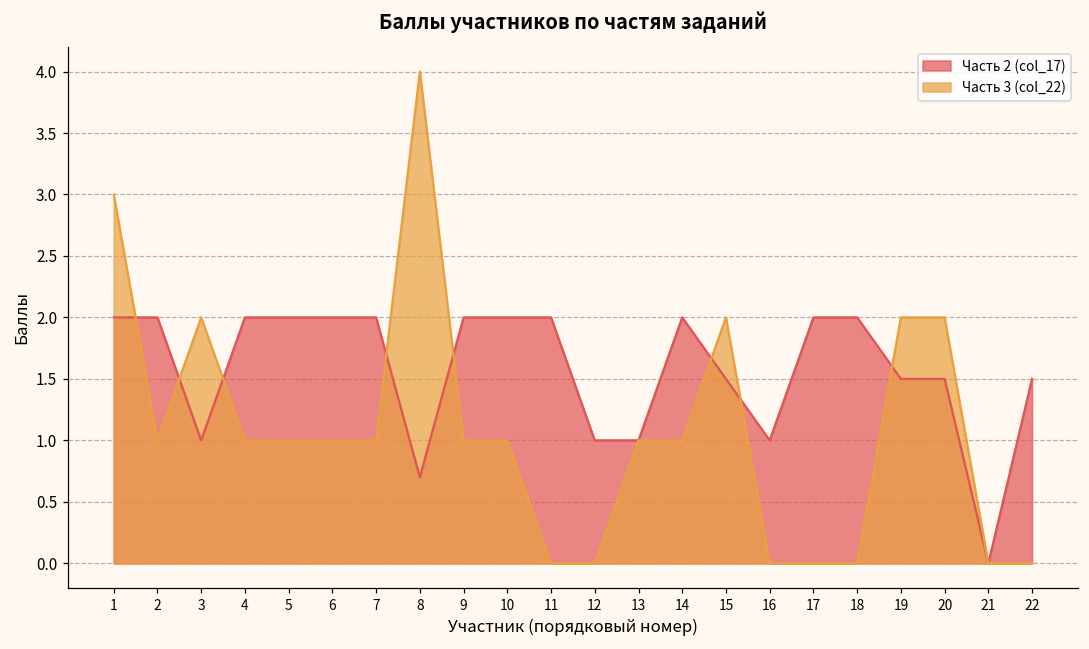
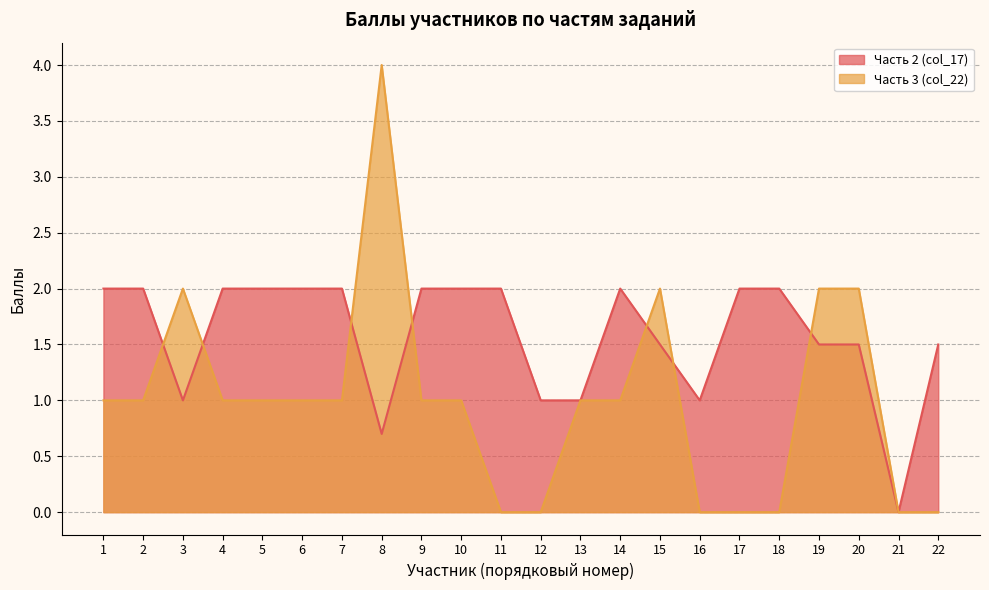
  {
    "Часть 2 (col_17)": {
      "1": 2,
      "2": 2,
      "3": 1,
      "4": 2,
      "5": 2,
      "6": 2,
      "7": 2,
      "8": 0.70,
      "9": 2,
      "10": 2,
      "11": 2,
      "12": 1,
      "14": 2,
      "15": 1.50,
      "16": 1,
      "17": 2,
      "18": 2,
      "19": 1.50,
      "20": 1.50,
      "22": 1.50
    },
    "Часть 3 (col_22)": {
-     "1": 3,
+     "1": 1,
      "2": 1,
      "3": 2,
      "4": 1,
      "5": 1,
      "6": 1,
      "7": 1,
      "8": 4,
      "9": 1,
      "10": 1,
      "11": 0,
      "12": 0,
      "14": 1,
      "15": 2,
      "16": 0,
      "17": 0,
      "18": 0,
      "19": 2,
      "20": 2,
      "22": 0
    }
  }
